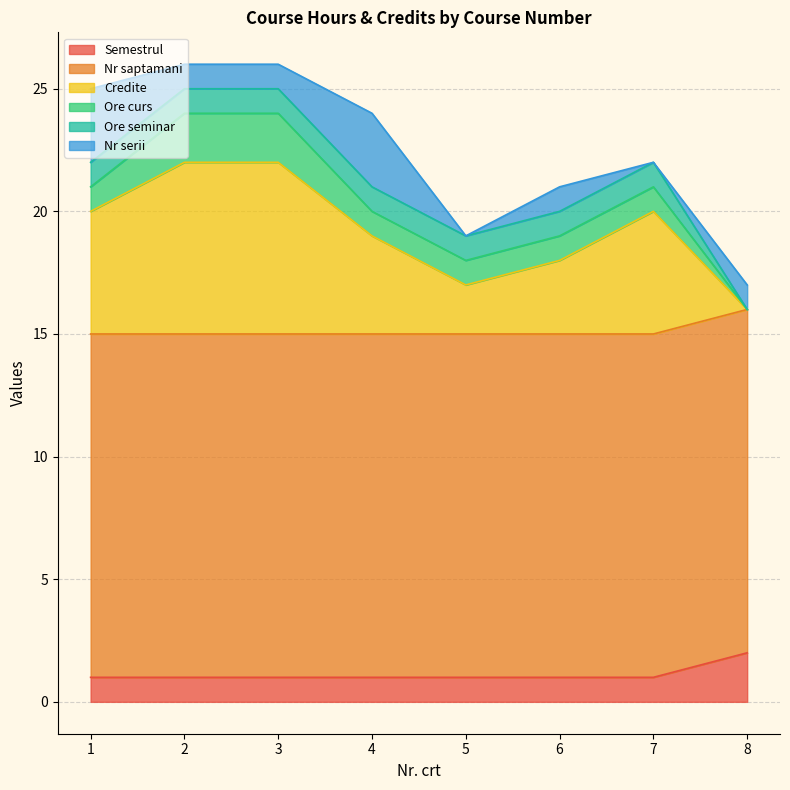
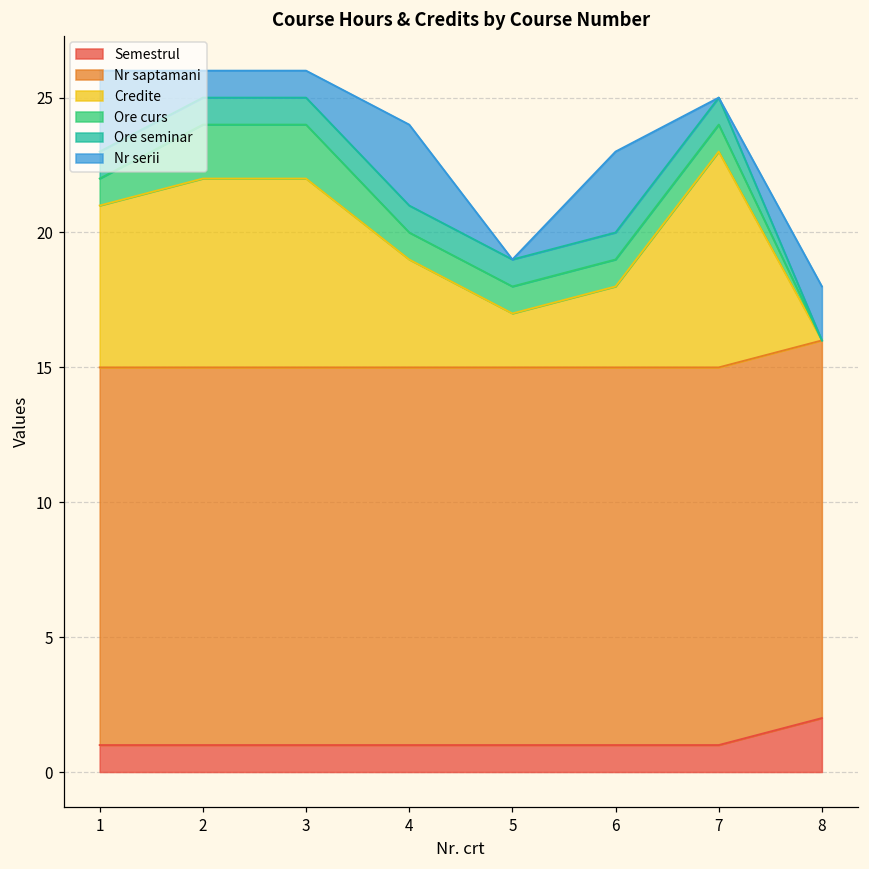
  {
    "Credite": {
-     "1": 5,
+     "1": 6,
      "2": 7,
      "3": 7,
      "4": 4,
      "5": 2,
      "6": 3,
-     "7": 5
+     "7": 8
    },
    "Nr serii": {
      "3": 1,
      "4": 3,
-     "6": 1,
-     "8": 1
+     "6": 3,
+     "8": 2
    }
  }
